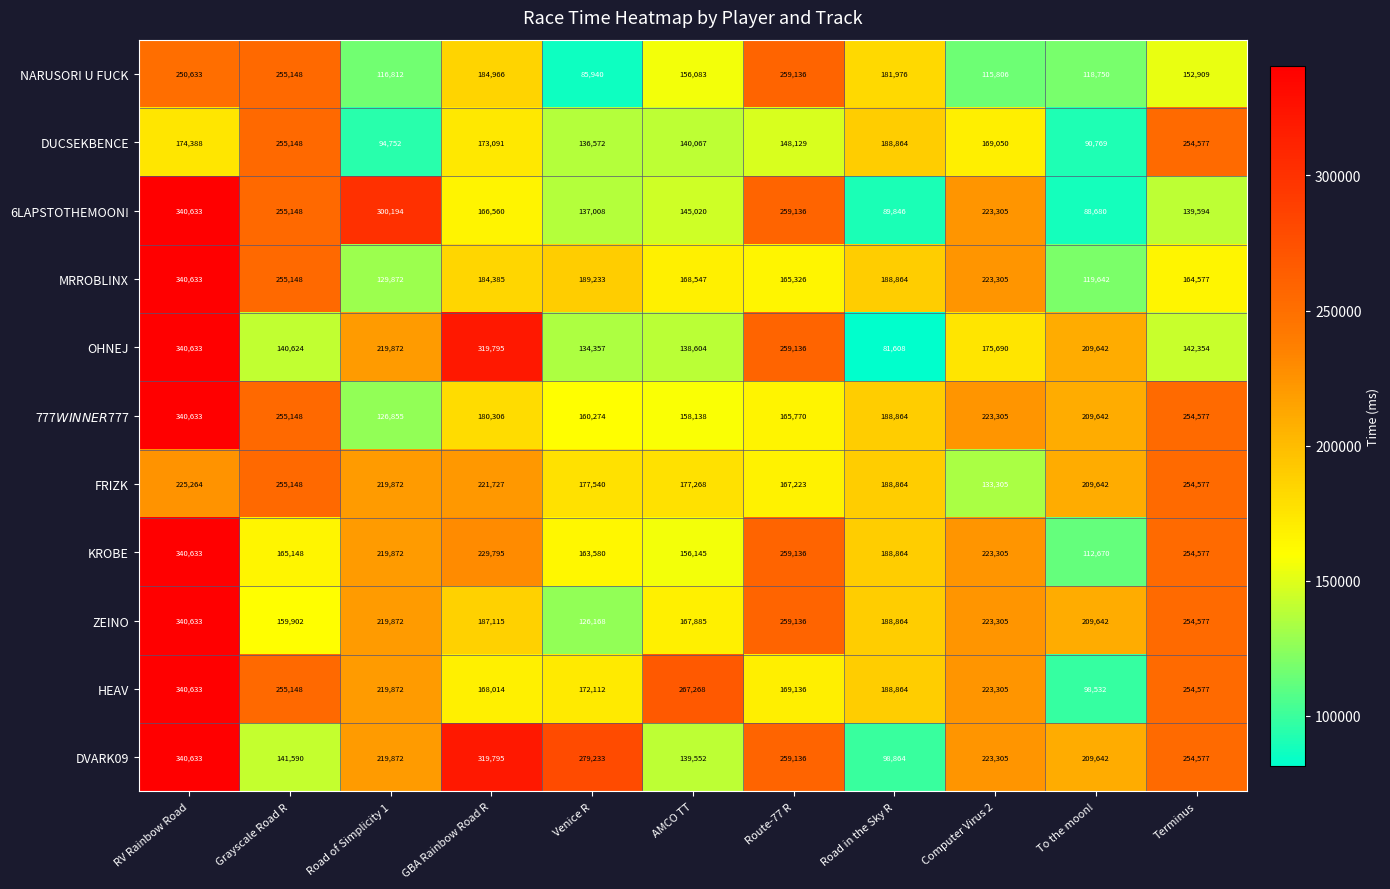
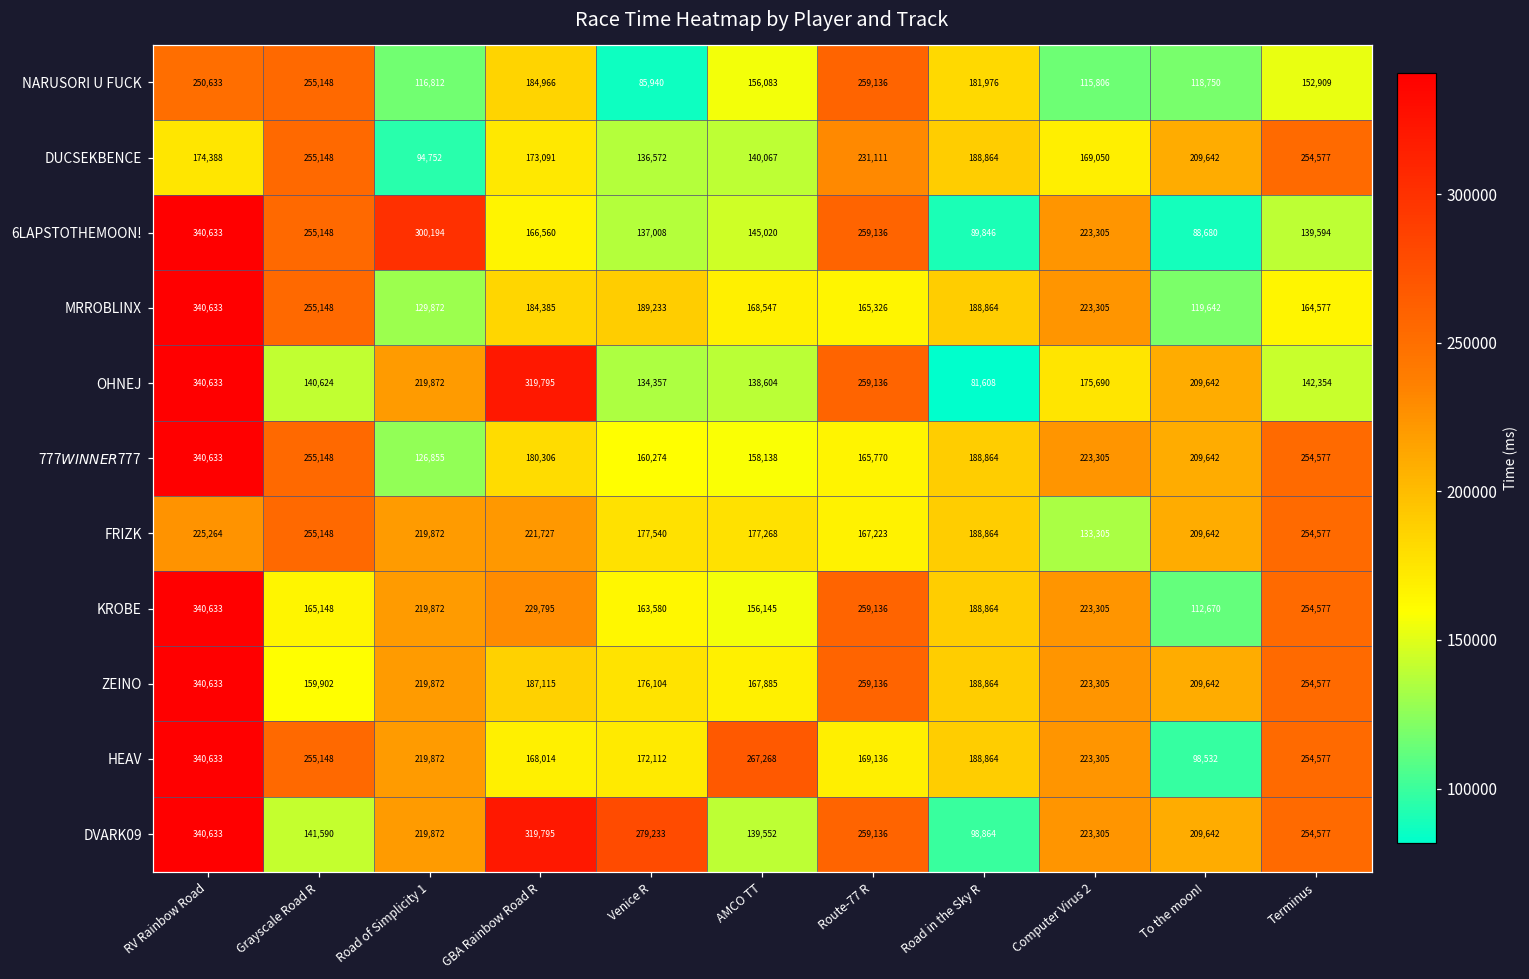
  {
    "NARUSORI U FUCK": {
      "RV Rainbow Road": "250,633",
      "Grayscale Road R": "255,148",
      "Road of Simplicity 1": "116,812",
      "GBA Rainbow Road R": "184,966",
      "Venice R": "85,940",
      "AMCO TT": "156,083",
      "Route-77 R": "259,136",
      "Road in the Sky R": "181,976",
      "Computer Virus 2": "115,806",
      "To the moon!": "118,750",
      "Terminus": "152,909"
    },
    "DUCSEKBENCE": {
      "RV Rainbow Road": "174,388",
      "Grayscale Road R": "255,148",
      "Road of Simplicity 1": "94,752",
      "GBA Rainbow Road R": "173,091",
      "Venice R": "136,572",
      "AMCO TT": "140,067",
-     "Route-77 R": "148,129",
+     "Route-77 R": "231,111",
      "Road in the Sky R": "188,864",
      "Computer Virus 2": "169,050",
-     "To the moon!": "90,769",
+     "To the moon!": "209,642",
      "Terminus": "254,577"
    },
    "6LAPSTOTHEMOON!": {
      "RV Rainbow Road": "340,633",
      "Grayscale Road R": "255,148",
      "Road of Simplicity 1": "300,194",
      "GBA Rainbow Road R": "166,560",
      "Venice R": "137,008",
      "AMCO TT": "145,020",
      "Route-77 R": "259,136",
      "Road in the Sky R": "89,846",
      "Computer Virus 2": "223,305",
      "To the moon!": "88,680",
      "Terminus": "139,594"
    },
    "MRROBLINX": {
      "RV Rainbow Road": "340,633",
      "Grayscale Road R": "255,148",
      "Road of Simplicity 1": "129,872",
      "GBA Rainbow Road R": "184,385",
      "Venice R": "189,233",
      "AMCO TT": "168,547",
      "Route-77 R": "165,326",
      "Road in the Sky R": "188,864",
      "Computer Virus 2": "223,305",
      "To the moon!": "119,642",
      "Terminus": "164,577"
    },
    "OHNEJ": {
      "RV Rainbow Road": "340,633",
      "Grayscale Road R": "140,624",
      "Road of Simplicity 1": "219,872",
      "GBA Rainbow Road R": "319,795",
      "Venice R": "134,357",
      "AMCO TT": "138,604",
      "Route-77 R": "259,136",
      "Road in the Sky R": "81,608",
      "Computer Virus 2": "175,690",
      "To the moon!": "209,642",
      "Terminus": "142,354"
    },
    "FRIZK": {
      "RV Rainbow Road": "225,264",
      "Grayscale Road R": "255,148",
      "Road of Simplicity 1": "219,872",
      "GBA Rainbow Road R": "221,727",
      "Venice R": "177,540",
      "AMCO TT": "177,268",
      "Route-77 R": "167,223",
      "Road in the Sky R": "188,864",
      "Computer Virus 2": "133,305",
      "To the moon!": "209,642",
      "Terminus": "254,577"
    },
    "KROBE": {
      "RV Rainbow Road": "340,633",
      "Grayscale Road R": "165,148",
      "Road of Simplicity 1": "219,872",
      "GBA Rainbow Road R": "229,795",
      "Venice R": "163,580",
      "AMCO TT": "156,145",
      "Route-77 R": "259,136",
      "Road in the Sky R": "188,864",
      "Computer Virus 2": "223,305",
      "To the moon!": "112,670",
      "Terminus": "254,577"
    },
    "ZEINO": {
      "RV Rainbow Road": "340,633",
      "Grayscale Road R": "159,902",
      "Road of Simplicity 1": "219,872",
      "GBA Rainbow Road R": "187,115",
-     "Venice R": "126,168",
+     "Venice R": "176,104",
      "AMCO TT": "167,885",
      "Route-77 R": "259,136",
      "Road in the Sky R": "188,864",
      "Computer Virus 2": "223,305",
      "To the moon!": "209,642",
      "Terminus": "254,577"
    },
    "HEAV": {
      "RV Rainbow Road": "340,633",
      "Grayscale Road R": "255,148",
      "Road of Simplicity 1": "219,872",
      "GBA Rainbow Road R": "168,014",
      "Venice R": "172,112",
      "AMCO TT": "267,268",
      "Route-77 R": "169,136",
      "Road in the Sky R": "188,864",
      "Computer Virus 2": "223,305",
      "To the moon!": "98,532",
      "Terminus": "254,577"
    },
    "DVARK09": {
      "RV Rainbow Road": "340,633",
      "Grayscale Road R": "141,590",
      "Road of Simplicity 1": "219,872",
      "GBA Rainbow Road R": "319,795",
      "Venice R": "279,233",
      "AMCO TT": "139,552",
      "Route-77 R": "259,136",
      "Road in the Sky R": "98,864",
      "Computer Virus 2": "223,305",
      "To the moon!": "209,642",
      "Terminus": "254,577"
    }
  }
